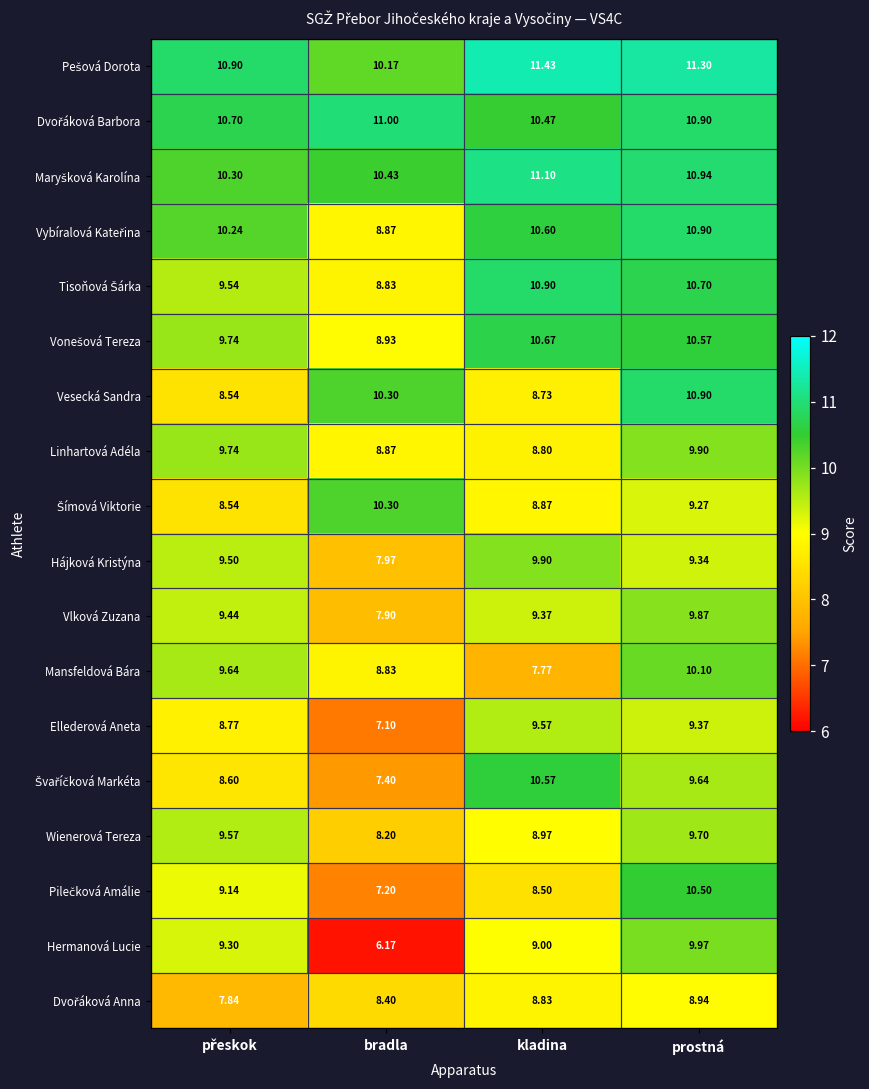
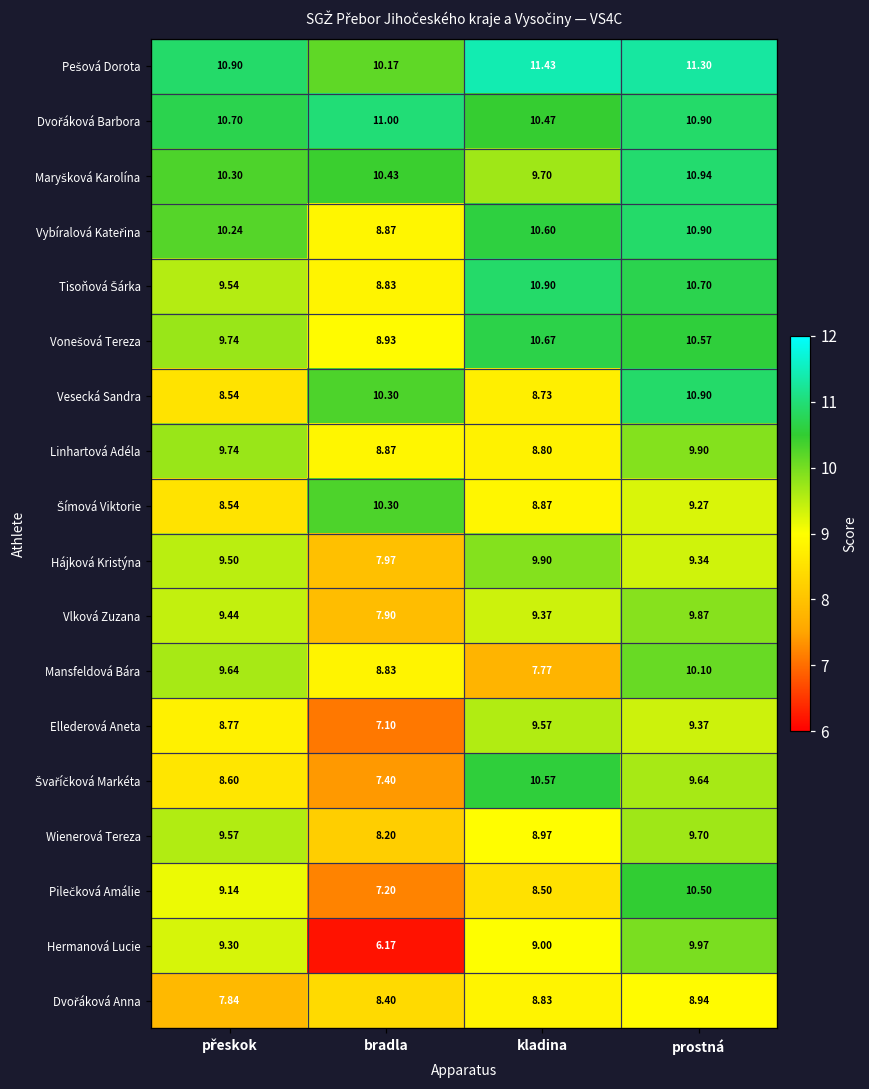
  {
    "Pešová Dorota": {
      "přeskok": 10.90,
      "bradla": 10.17,
      "kladina": 11.43,
      "prostná": 11.30
    },
    "Dvořáková Barbora": {
      "přeskok": 10.70,
      "bradla": 11.00,
      "kladina": 10.47,
      "prostná": 10.90
    },
    "Maryšková Karolína": {
      "přeskok": 10.30,
      "bradla": 10.43,
-     "kladina": 11.10,
+     "kladina": 9.70,
      "prostná": 10.94
    },
    "Vybíralová Kateřina": {
      "přeskok": 10.24,
      "bradla": 8.87,
      "kladina": 10.60,
      "prostná": 10.90
    },
    "Tisoňová Šárka": {
      "přeskok": 9.54,
      "bradla": 8.83,
      "kladina": 10.90,
      "prostná": 10.70
    },
    "Vonešová Tereza": {
      "přeskok": 9.74,
      "bradla": 8.93,
      "kladina": 10.67,
      "prostná": 10.57
    },
    "Vesecká Sandra": {
      "přeskok": 8.54,
      "bradla": 10.30,
      "kladina": 8.73,
      "prostná": 10.90
    },
    "Linhartová Adéla": {
      "přeskok": 9.74,
      "bradla": 8.87,
      "kladina": 8.80,
      "prostná": 9.90
    },
    "Šímová Viktorie": {
      "přeskok": 8.54,
      "bradla": 10.30,
      "kladina": 8.87,
      "prostná": 9.27
    },
    "Hájková Kristýna": {
      "přeskok": 9.50,
      "bradla": 7.97,
      "kladina": 9.90,
      "prostná": 9.34
    },
    "Vlková Zuzana": {
      "přeskok": 9.44,
      "bradla": 7.90,
      "kladina": 9.37,
      "prostná": 9.87
    },
    "Mansfeldová Bára": {
      "přeskok": 9.64,
      "bradla": 8.83,
      "kladina": 7.77,
      "prostná": 10.10
    },
    "Ellederová Aneta": {
      "přeskok": 8.77,
      "bradla": 7.10,
      "kladina": 9.57,
      "prostná": 9.37
    },
    "Švaříčková Markéta": {
      "přeskok": 8.60,
      "bradla": 7.40,
      "kladina": 10.57,
      "prostná": 9.64
    },
    "Wienerová Tereza": {
      "přeskok": 9.57,
      "bradla": 8.20,
      "kladina": 8.97,
      "prostná": 9.70
    },
    "Pilečková Amálie": {
      "přeskok": 9.14,
      "bradla": 7.20,
      "kladina": 8.50,
      "prostná": 10.50
    },
    "Hermanová Lucie": {
      "přeskok": 9.30,
      "bradla": 6.17,
      "kladina": 9.00,
      "prostná": 9.97
    },
    "Dvořáková Anna": {
      "přeskok": 7.84,
      "bradla": 8.40,
      "kladina": 8.83,
      "prostná": 8.94
    }
  }
